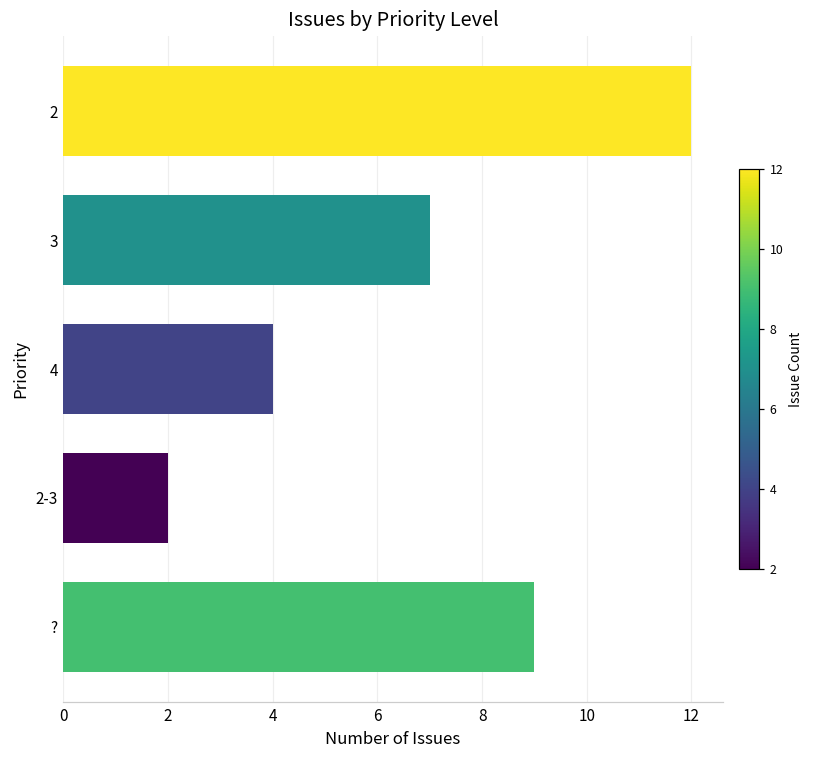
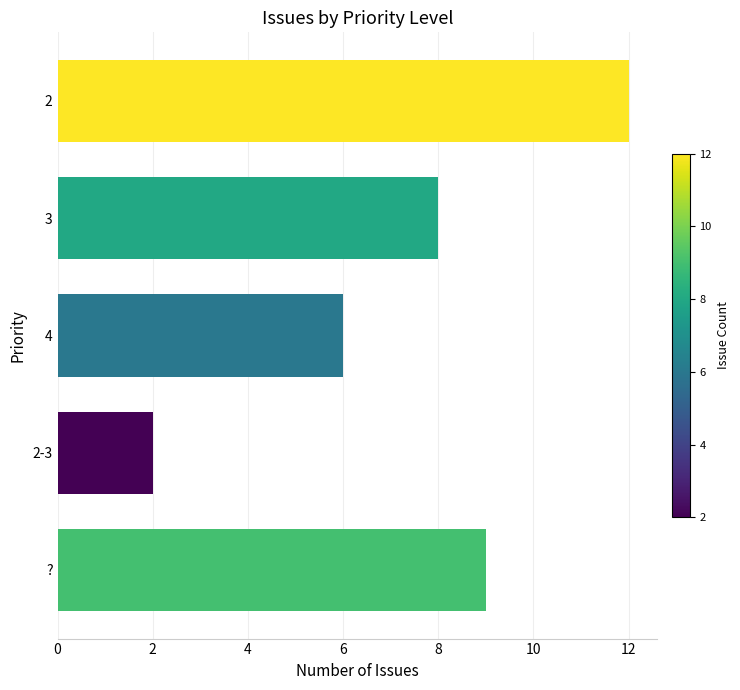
  {
    "2": 12,
-   "3": 7,
-   "4": 4,
+   "3": 8,
+   "4": 6,
    "2-3": 2,
    "?": 9
  }
